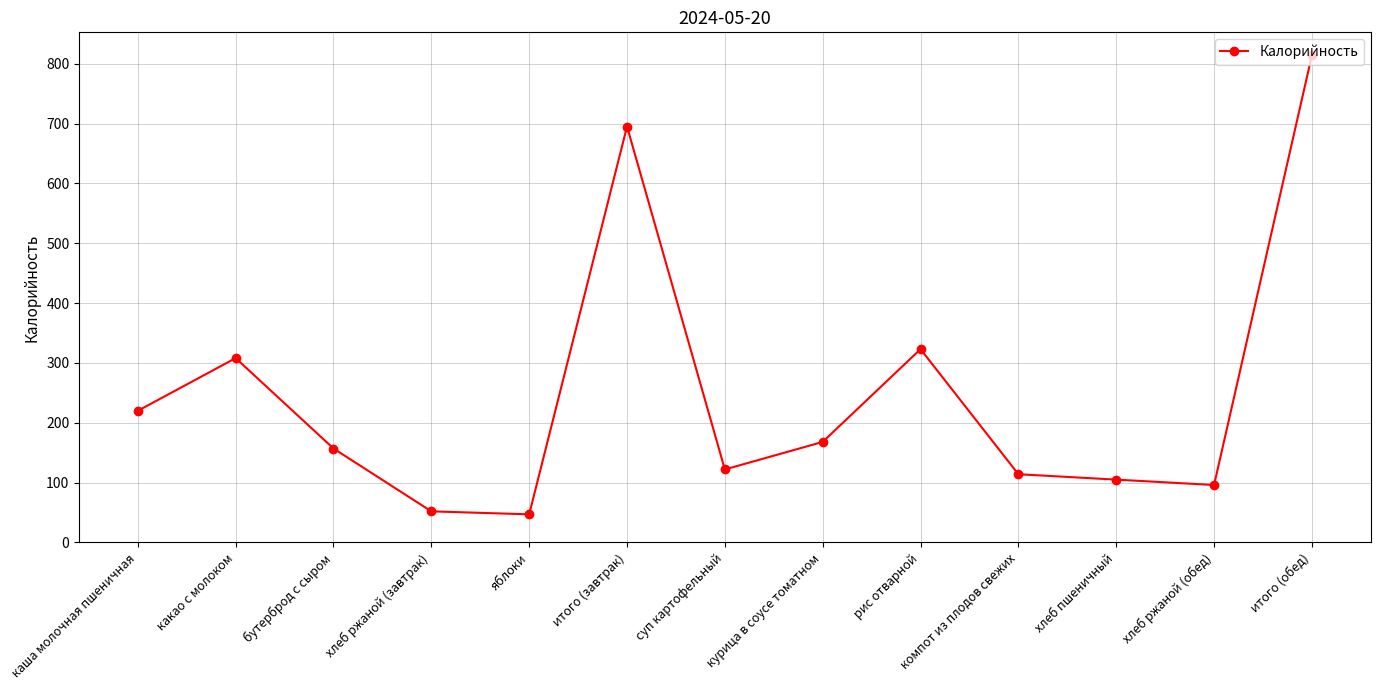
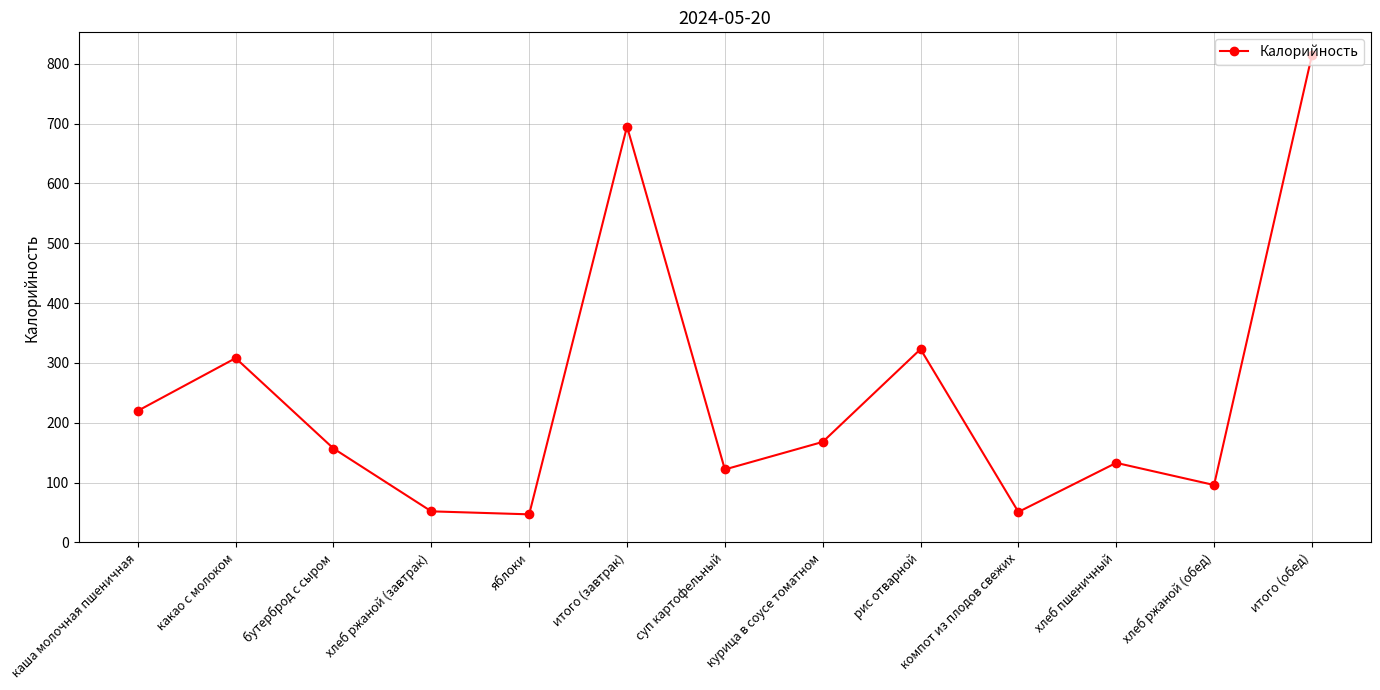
  {
    "каша молочная пшеничная": 220,
    "какао с молоком": 310,
    "бутерброд с сыром": 160,
    "хлеб ржаной (завтрак)": 50,
    "яблоки": 50,
    "итого (завтрак)": 700,
    "суп картофельный": 120,
    "курица в соусе томатном": 170,
    "рис отварной": 320,
-   "компот из плодов свежих": 110,
-   "хлеб пшеничный": 110,
+   "компот из плодов свежих": 50,
+   "хлеб пшеничный": 130,
    "хлеб ржаной (обед)": 100
  }
